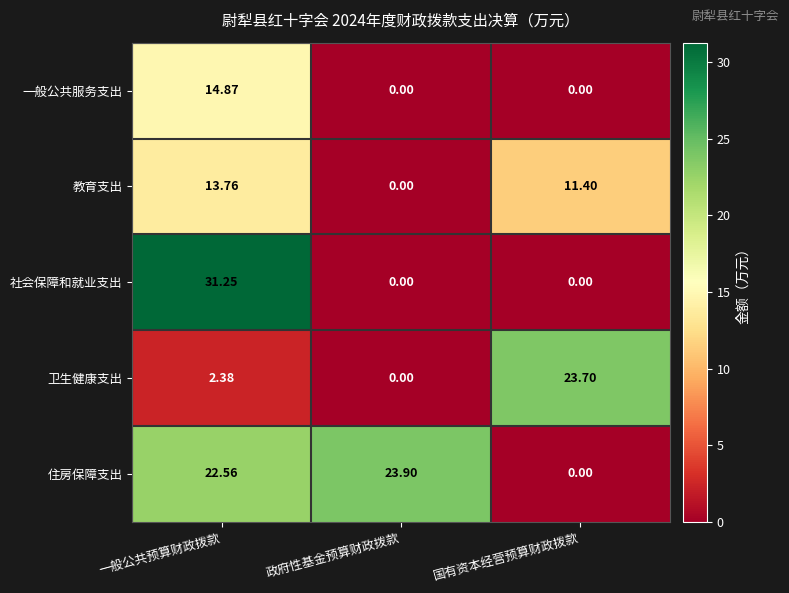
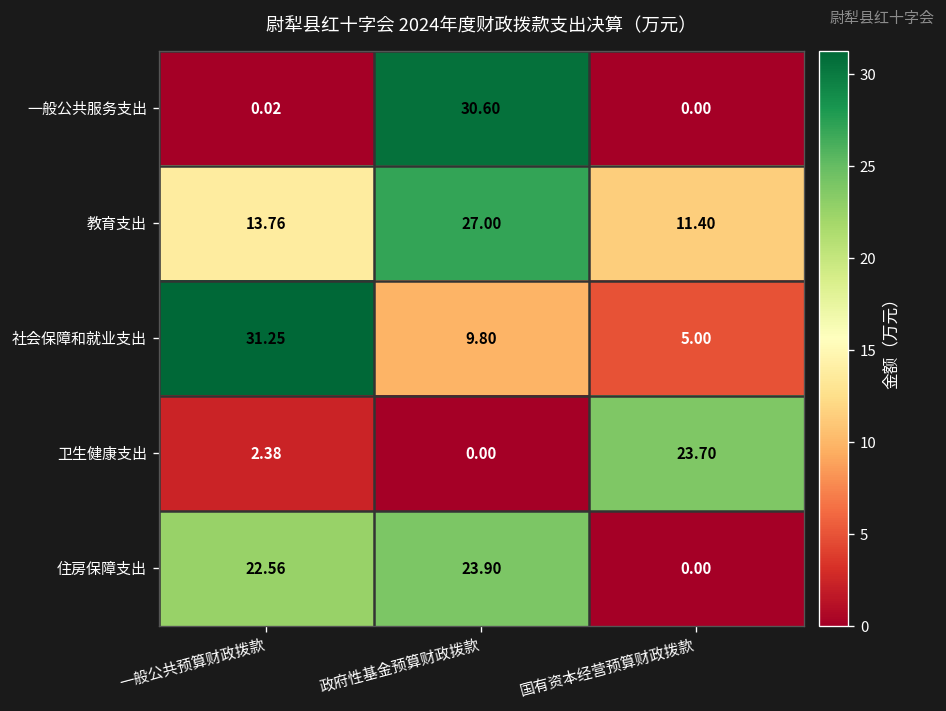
  {
    "一般公共服务支出": {
-     "一般公共预算财政拨款": 14.87,
-     "政府性基金预算财政拨款": 0.00,
+     "一般公共预算财政拨款": 0.02,
+     "政府性基金预算财政拨款": 30.60,
      "国有资本经营预算财政拨款": 0.00
    },
    "教育支出": {
      "一般公共预算财政拨款": 13.76,
-     "政府性基金预算财政拨款": 0.00,
+     "政府性基金预算财政拨款": 27.00,
      "国有资本经营预算财政拨款": 11.40
    },
    "社会保障和就业支出": {
      "一般公共预算财政拨款": 31.25,
-     "政府性基金预算财政拨款": 0.00,
-     "国有资本经营预算财政拨款": 0.00
+     "政府性基金预算财政拨款": 9.80,
+     "国有资本经营预算财政拨款": 5.00
    },
    "卫生健康支出": {
      "一般公共预算财政拨款": 2.38,
      "政府性基金预算财政拨款": 0.00,
      "国有资本经营预算财政拨款": 23.70
    },
    "住房保障支出": {
      "一般公共预算财政拨款": 22.56,
      "政府性基金预算财政拨款": 23.90,
      "国有资本经营预算财政拨款": 0.00
    }
  }
